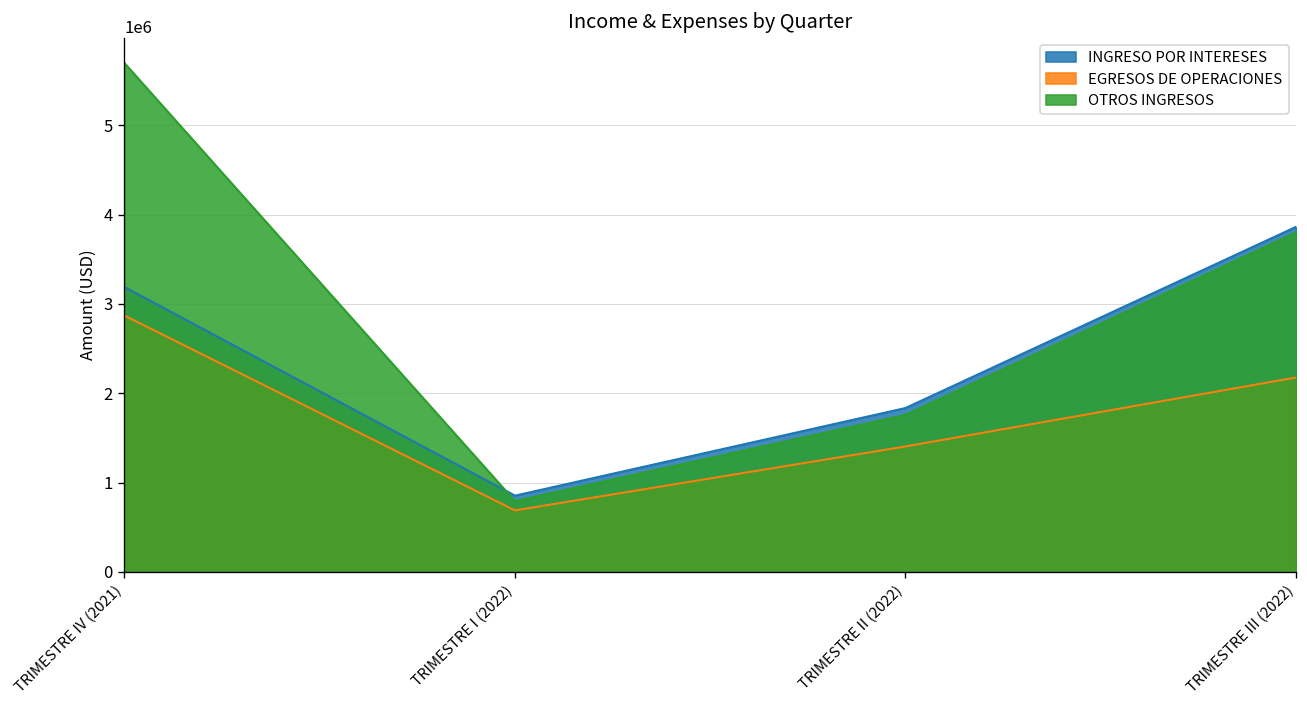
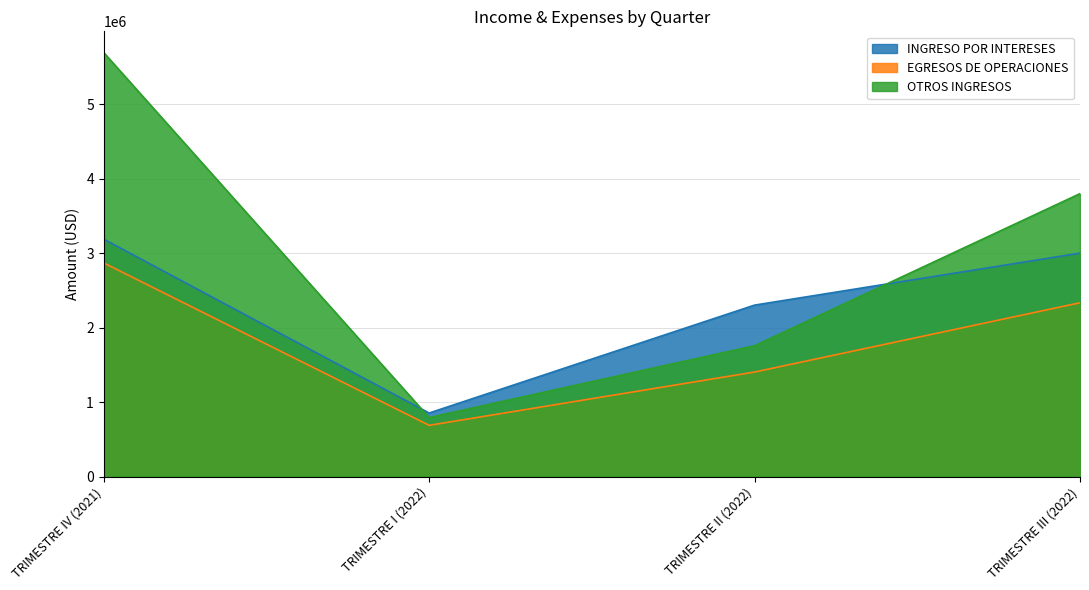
  {
    "INGRESO POR INTERESES": {
      "TRIMESTRE IV (2021)": 3200000,
      "TRIMESTRE I (2022)": 900000,
-     "TRIMESTRE II (2022)": 1800000,
-     "TRIMESTRE III (2022)": 3900000
+     "TRIMESTRE II (2022)": 2300000,
+     "TRIMESTRE III (2022)": 3000000
    },
    "EGRESOS DE OPERACIONES": {
      "TRIMESTRE IV (2021)": 2900000,
      "TRIMESTRE I (2022)": 700000,
      "TRIMESTRE II (2022)": 1400000,
-     "TRIMESTRE III (2022)": 2200000
+     "TRIMESTRE III (2022)": 2300000
    },
    "OTROS INGRESOS": {
      "TRIMESTRE IV (2021)": 5700000,
      "TRIMESTRE I (2022)": 800000,
      "TRIMESTRE II (2022)": 1800000,
      "TRIMESTRE III (2022)": 3800000
    }
  }
